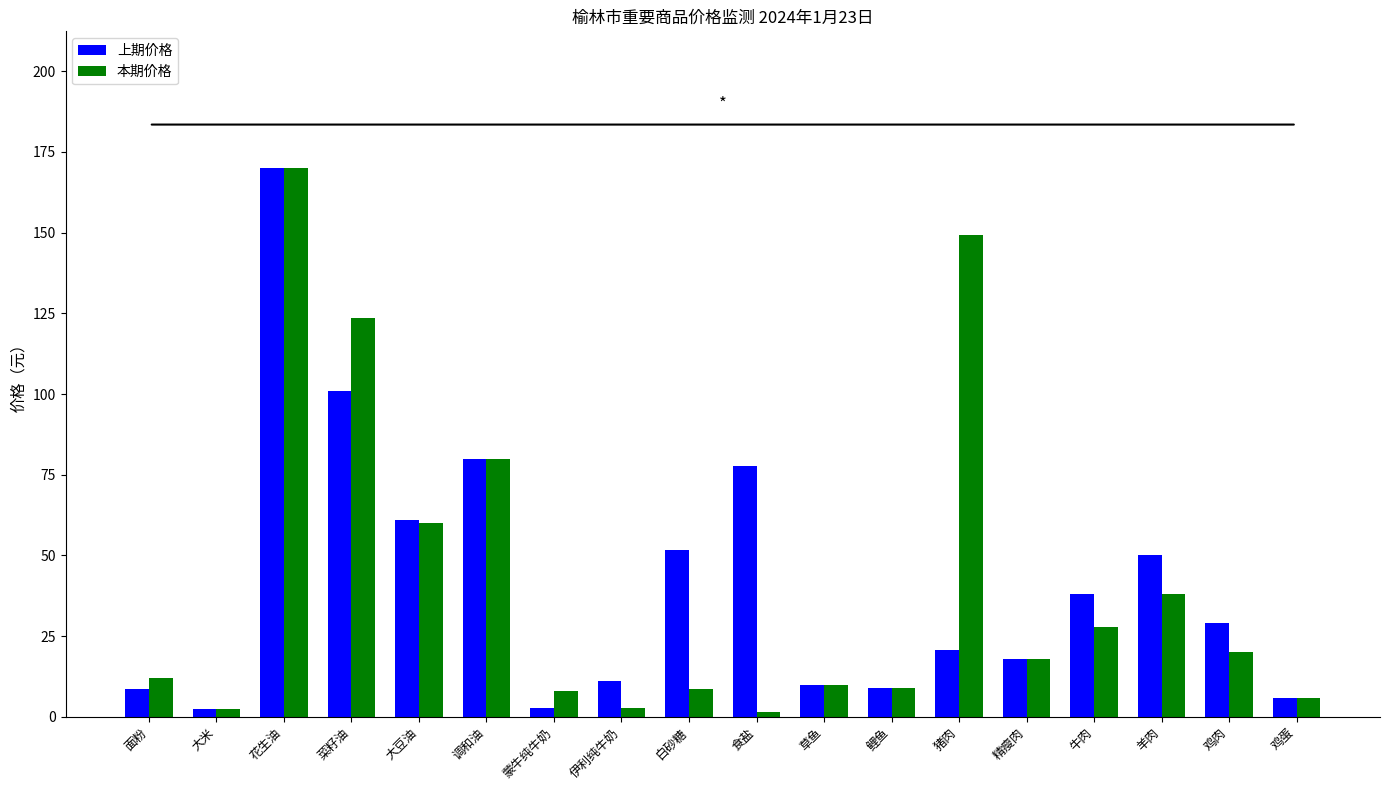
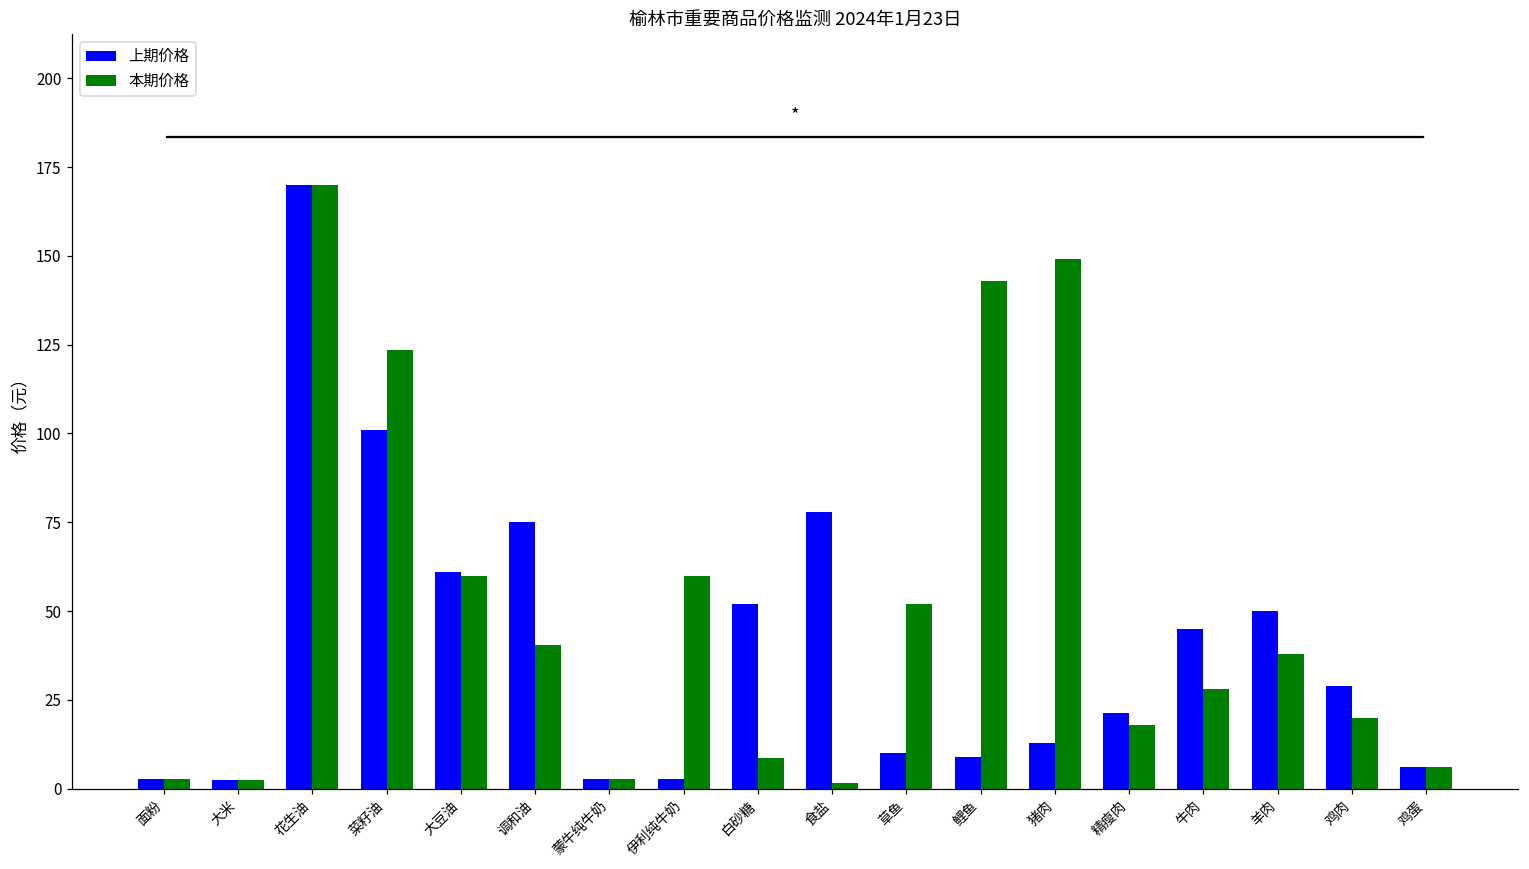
  {
    "上期价格": {
-     "面粉": 9,
+     "面粉": 3,
      "大米": 3,
      "花生油": 170,
      "菜籽油": 101,
      "大豆油": 61,
-     "调和油": 80,
+     "调和油": 75,
      "蒙牛纯牛奶": 3,
-     "伊利纯牛奶": 11,
+     "伊利纯牛奶": 3,
      "白砂糖": 52,
      "食盐": 78,
      "草鱼": 10,
      "鲤鱼": 9,
-     "猪肉": 21,
-     "精瘦肉": 18,
-     "牛肉": 38,
+     "猪肉": 13,
+     "精瘦肉": 21,
+     "牛肉": 45,
      "羊肉": 50,
      "鸡肉": 29,
      "鸡蛋": 6
    },
    "本期价格": {
-     "面粉": 12,
+     "面粉": 3,
      "大米": 3,
      "花生油": 170,
      "菜籽油": 124,
      "大豆油": 60,
-     "调和油": 80,
-     "蒙牛纯牛奶": 8,
-     "伊利纯牛奶": 3,
+     "调和油": 40,
+     "蒙牛纯牛奶": 3,
+     "伊利纯牛奶": 60,
      "白砂糖": 9,
      "食盐": 2,
-     "草鱼": 10,
-     "鲤鱼": 9,
+     "草鱼": 52,
+     "鲤鱼": 143,
      "猪肉": 149,
      "精瘦肉": 18,
      "牛肉": 28,
      "羊肉": 38,
      "鸡肉": 20,
      "鸡蛋": 6
    }
  }
